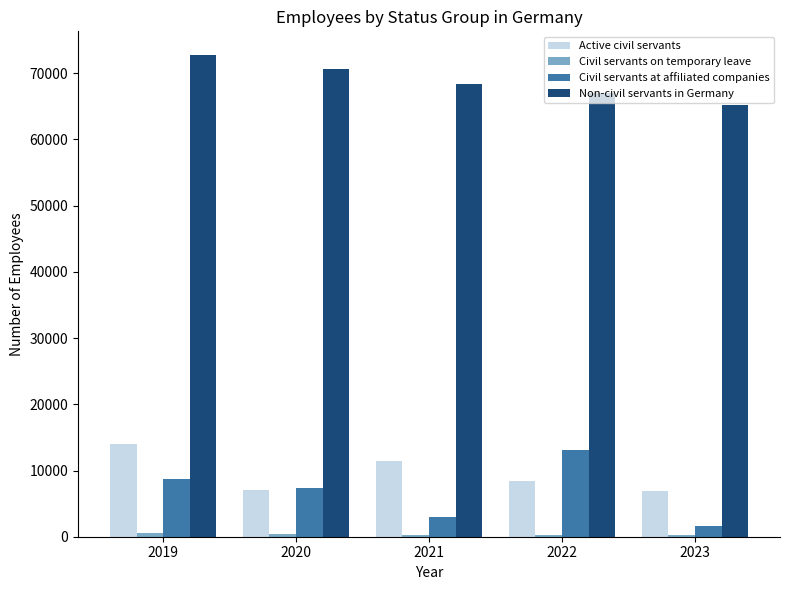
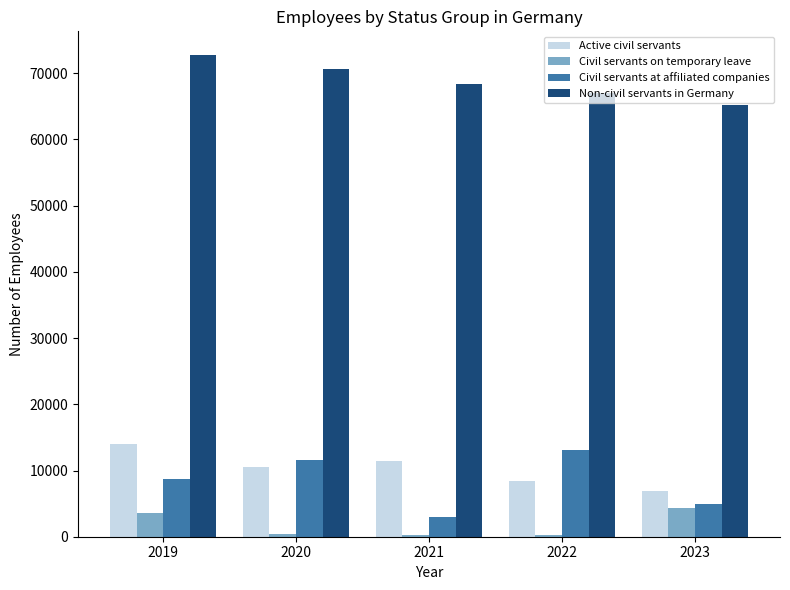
  {
    "Active civil servants": {
      "2019": 14000,
-     "2020": 7000,
+     "2020": 11000,
      "2021": 11000,
      "2022": 8000,
      "2023": 7000
    },
    "Civil servants on temporary leave": {
-     "2019": 1000,
+     "2019": 4000,
      "2020": 0,
-     "2023": 0
+     "2023": 4000
    },
    "Civil servants at affiliated companies": {
      "2019": 9000,
-     "2020": 7000,
+     "2020": 12000,
      "2021": 3000,
      "2022": 13000,
-     "2023": 2000
+     "2023": 5000
    },
    "Non-civil servants in Germany": {
      "2019": 73000,
      "2020": 71000,
      "2021": 68000,
      "2023": 65000
    }
  }
